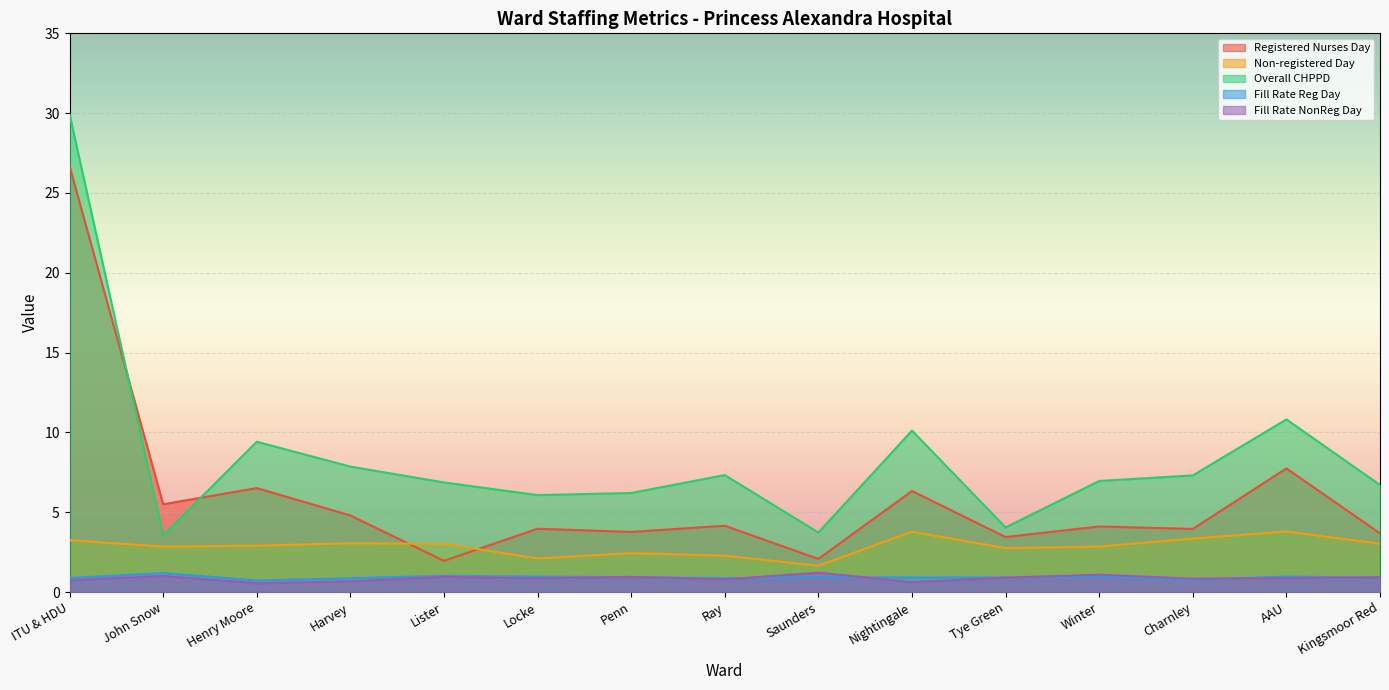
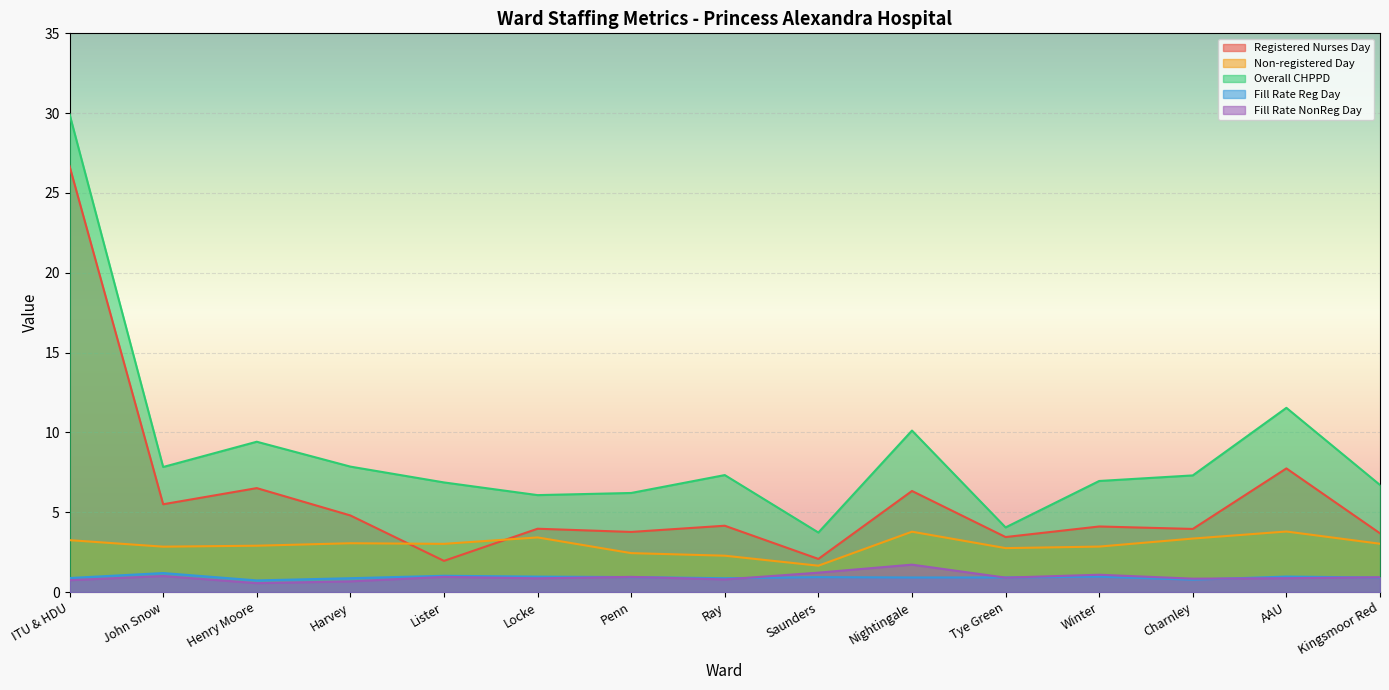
  {
    "Registered Nurses Day": {
      "ITU & HDU": 26.7,
      "John Snow": 5.5,
      "Henry Moore": 6.5,
      "Harvey": 4.8,
      "Lister": 2.0,
      "Locke": 4.0,
      "Penn": 3.8,
      "Ray": 4.2,
      "Saunders": 2.1,
      "Nightingale": 6.3,
      "Tye Green": 3.4,
      "Winter": 4.1,
      "Charnley": 4.0,
      "AAU": 7.7,
      "Kingsmoor Red": 3.7
    },
    "Non-registered Day": {
      "ITU & HDU": 3.3,
      "John Snow": 2.8,
      "Henry Moore": 2.9,
      "Harvey": 3.1,
      "Lister": 3.0,
-     "Locke": 2.1,
+     "Locke": 3.4,
      "Penn": 2.4,
      "Ray": 2.3,
      "Saunders": 1.7,
      "Nightingale": 3.8,
      "Tye Green": 2.8,
      "Winter": 2.9,
      "Charnley": 3.4,
      "AAU": 3.8,
      "Kingsmoor Red": 3.0
    },
    "Overall CHPPD": {
      "ITU & HDU": 29.9,
-     "John Snow": 3.6,
+     "John Snow": 7.8,
      "Henry Moore": 9.4,
      "Harvey": 7.9,
      "Lister": 6.9,
      "Locke": 6.1,
      "Penn": 6.2,
      "Ray": 7.3,
      "Saunders": 3.7,
      "Nightingale": 10.1,
      "Tye Green": 4.1,
      "Winter": 7.0,
      "Charnley": 7.3,
-     "AAU": 10.8,
+     "AAU": 11.5,
      "Kingsmoor Red": 6.7
    },
    "Fill Rate Reg Day": {
      "John Snow": 1.2,
      "Henry Moore": 0.7,
      "Harvey": 0.9,
      "Saunders": 0.9,
      "Nightingale": 0.9
    },
    "Fill Rate NonReg Day": {
      "John Snow": 1.0,
      "Henry Moore": 0.6,
      "Harvey": 0.7,
      "Saunders": 1.2,
-     "Nightingale": 0.6
+     "Nightingale": 1.7
    }
  }
